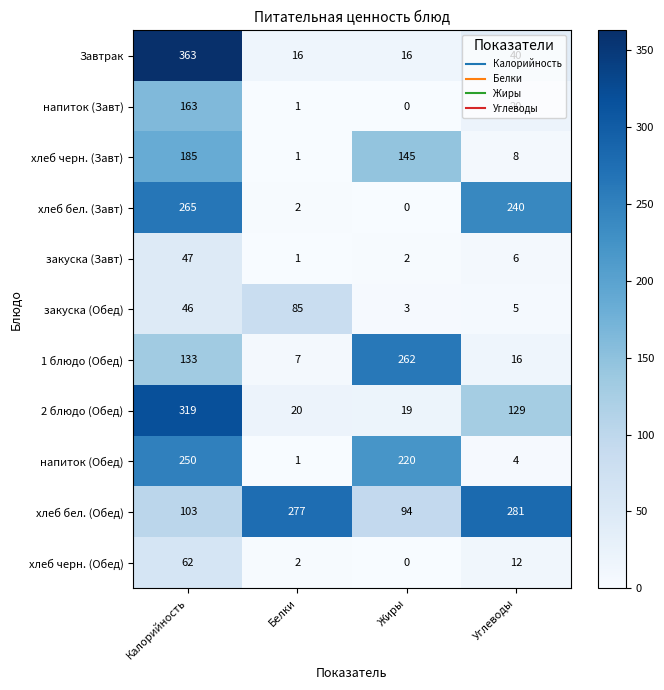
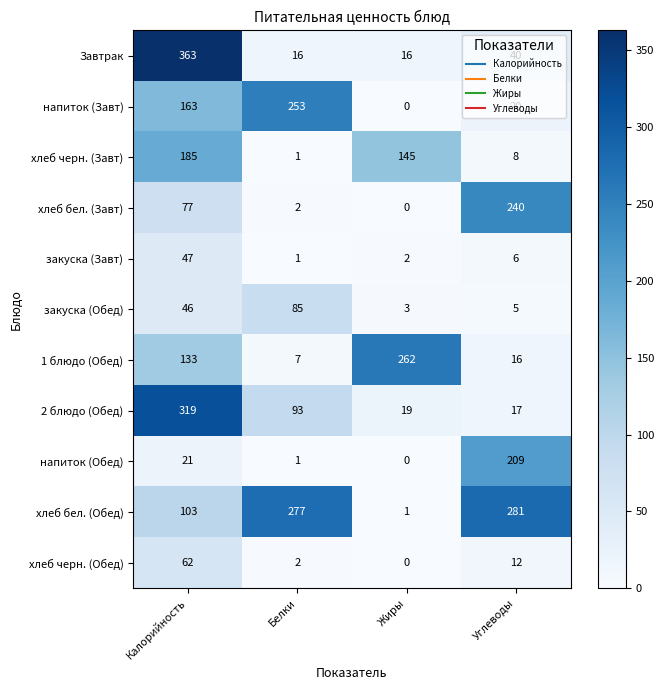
  {
    "Завтрак": {
      "Калорийность": 363,
      "Белки": 16,
      "Жиры": 16
    },
    "напиток (Завт)": {
      "Калорийность": 163,
-     "Белки": 1,
+     "Белки": 253,
      "Жиры": 0
    },
    "хлеб черн. (Завт)": {
      "Калорийность": 185,
      "Белки": 1,
      "Жиры": 145,
      "Углеводы": 8
    },
    "хлеб бел. (Завт)": {
-     "Калорийность": 265,
+     "Калорийность": 77,
      "Белки": 2,
      "Жиры": 0,
      "Углеводы": 240
    },
    "закуска (Завт)": {
      "Калорийность": 47,
      "Белки": 1,
      "Жиры": 2,
      "Углеводы": 6
    },
    "закуска (Обед)": {
      "Калорийность": 46,
      "Белки": 85,
      "Жиры": 3,
      "Углеводы": 5
    },
    "1 блюдо (Обед)": {
      "Калорийность": 133,
      "Белки": 7,
      "Жиры": 262,
      "Углеводы": 16
    },
    "2 блюдо (Обед)": {
      "Калорийность": 319,
-     "Белки": 20,
+     "Белки": 93,
      "Жиры": 19,
-     "Углеводы": 129
+     "Углеводы": 17
    },
    "напиток (Обед)": {
-     "Калорийность": 250,
+     "Калорийность": 21,
      "Белки": 1,
-     "Жиры": 220,
-     "Углеводы": 4
+     "Жиры": 0,
+     "Углеводы": 209
    },
    "хлеб бел. (Обед)": {
      "Калорийность": 103,
      "Белки": 277,
-     "Жиры": 94,
+     "Жиры": 1,
      "Углеводы": 281
    },
    "хлеб черн. (Обед)": {
      "Калорийность": 62,
      "Белки": 2,
      "Жиры": 0,
      "Углеводы": 12
    }
  }
